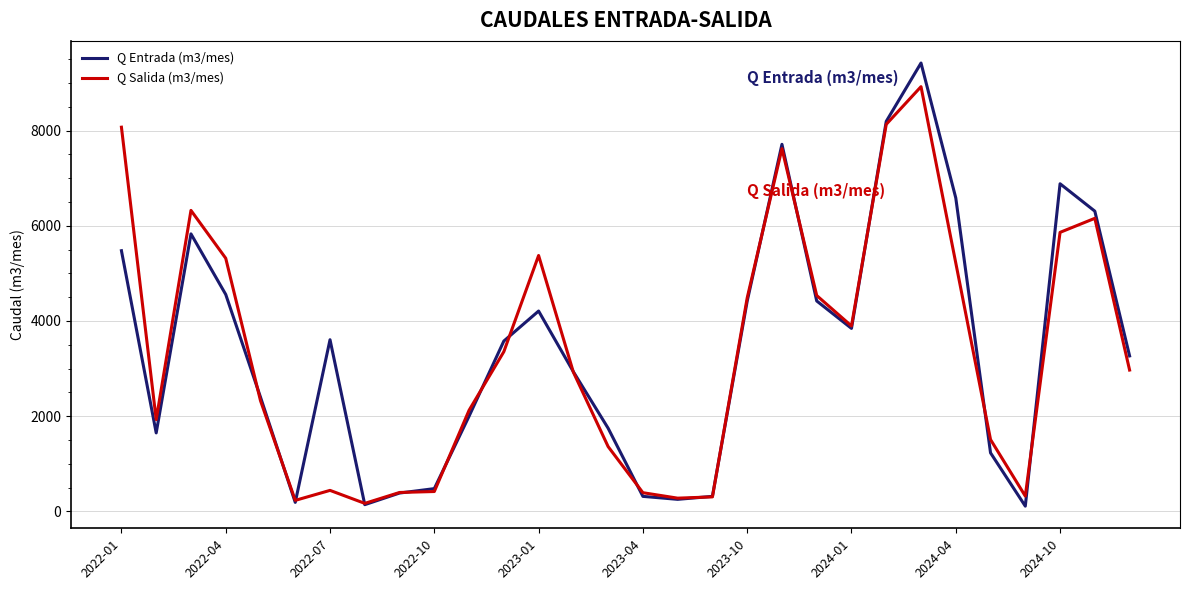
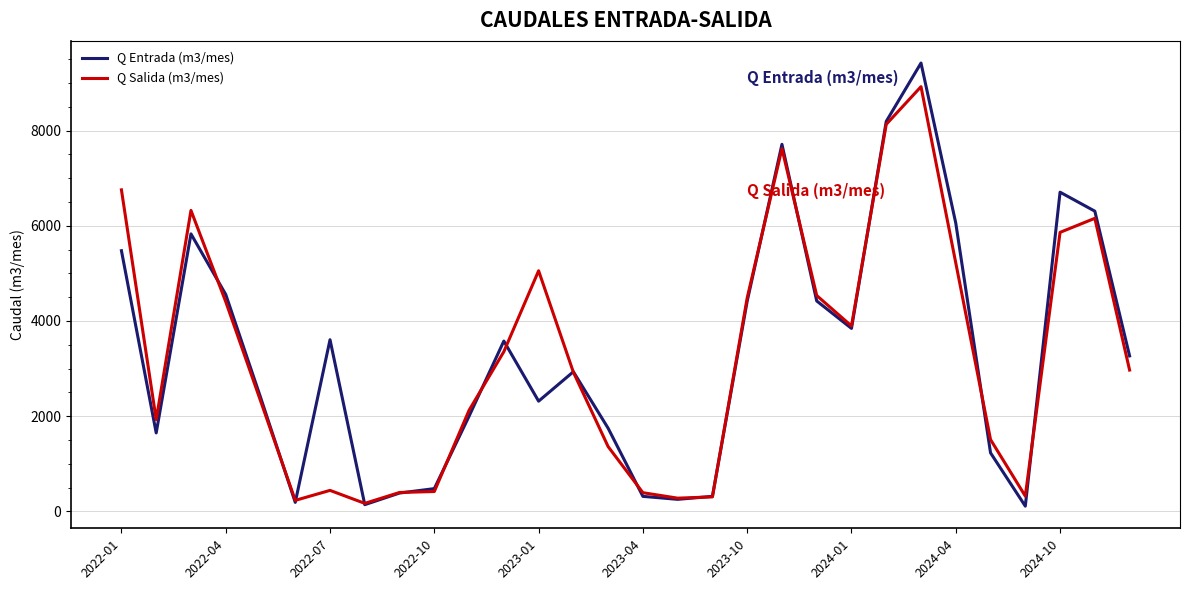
  {
    "Q Entrada (m3/mes)": {
      "2022-01": 5500,
      "2022-04": 4600,
      "2022-07": 3600,
      "2022-10": 500,
-     "2023-01": 4200,
+     "2023-01": 2300,
      "2023-04": 300,
      "2023-10": 4400,
-     "2024-04": 6600,
-     "2024-10": 6900
+     "2024-04": 6100,
+     "2024-10": 6700
    },
    "Q Salida (m3/mes)": {
-     "2022-01": 8100,
-     "2022-04": 5300,
+     "2022-01": 6800,
+     "2022-04": 4400,
      "2022-07": 400,
      "2022-10": 400,
-     "2023-01": 5400,
+     "2023-01": 5100,
      "2023-04": 400,
      "2023-10": 4500,
      "2024-04": 5200,
      "2024-10": 5900
    }
  }
